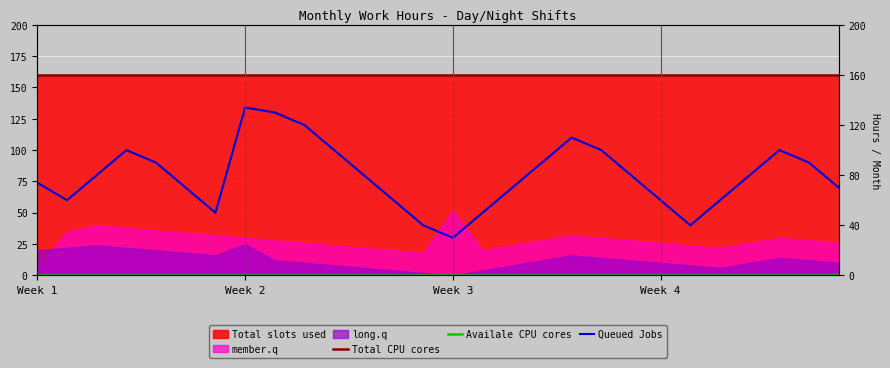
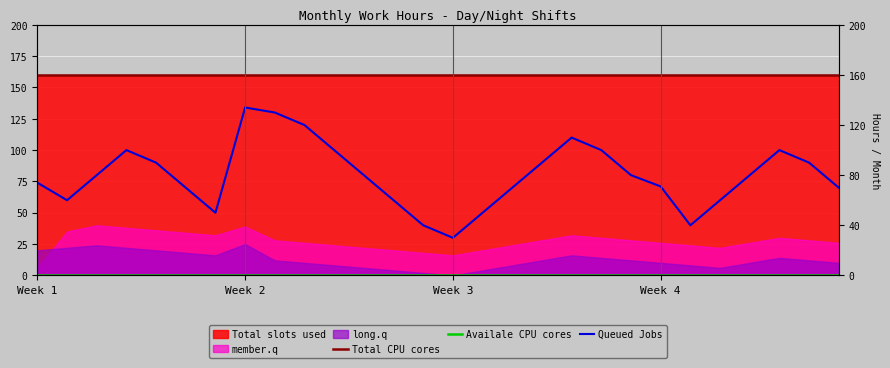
  {
    "Total slots used": {
      "Week 1": 160,
      "Week 2": 160,
      "Week 3": 160,
      "Week 4": 160
    },
    "Availale CPU cores": {
      "Week 1": 0,
      "Week 2": 0,
      "Week 4": 0
    },
    "member.q": {
      "Week 1": 6,
-     "Week 2": 30,
-     "Week 3": 52,
+     "Week 2": 39,
+     "Week 3": 16,
      "Week 4": 26
    },
    "Queued Jobs": {
      "Week 1": 74,
      "Week 2": 134,
      "Week 3": 30,
-     "Week 4": 60
+     "Week 4": 71
    },
    "long.q": {
      "Week 1": 20,
      "Week 2": 25,
      "Week 4": 10
    }
  }
